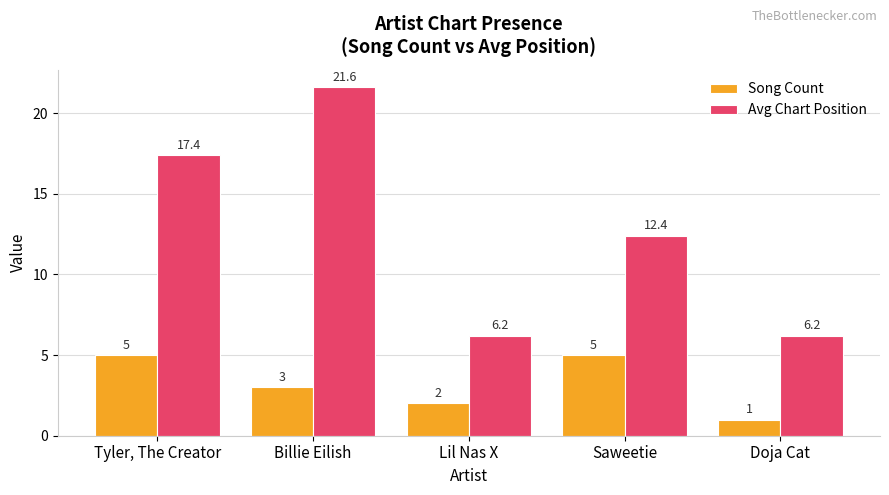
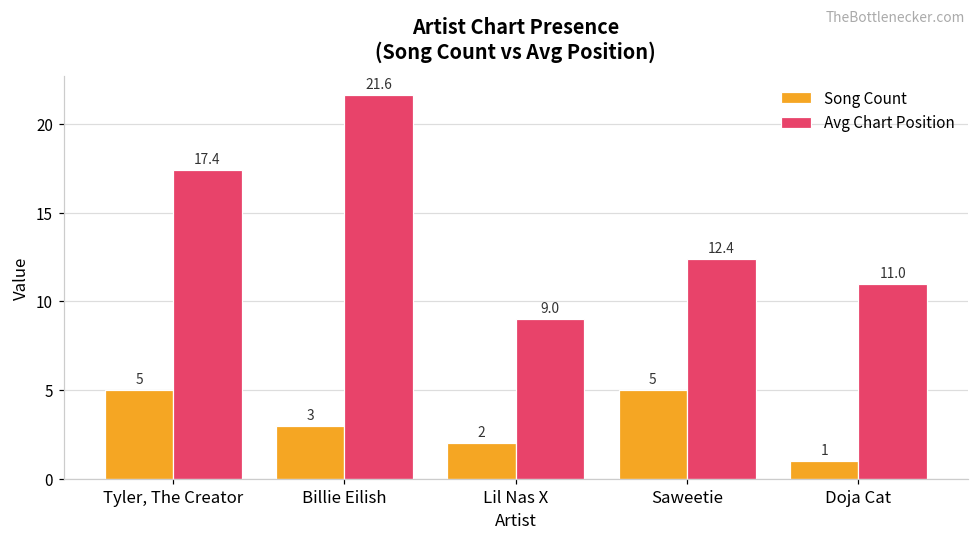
  {
    "Song Count": {
      "Tyler, The Creator": 5,
      "Billie Eilish": 3,
      "Lil Nas X": 2,
      "Saweetie": 5,
      "Doja Cat": 1
    },
    "Avg Chart Position": {
      "Tyler, The Creator": 17.4,
      "Billie Eilish": 21.6,
-     "Lil Nas X": 6.2,
+     "Lil Nas X": 9.0,
      "Saweetie": 12.4,
-     "Doja Cat": 6.2
+     "Doja Cat": 11.0
    }
  }
